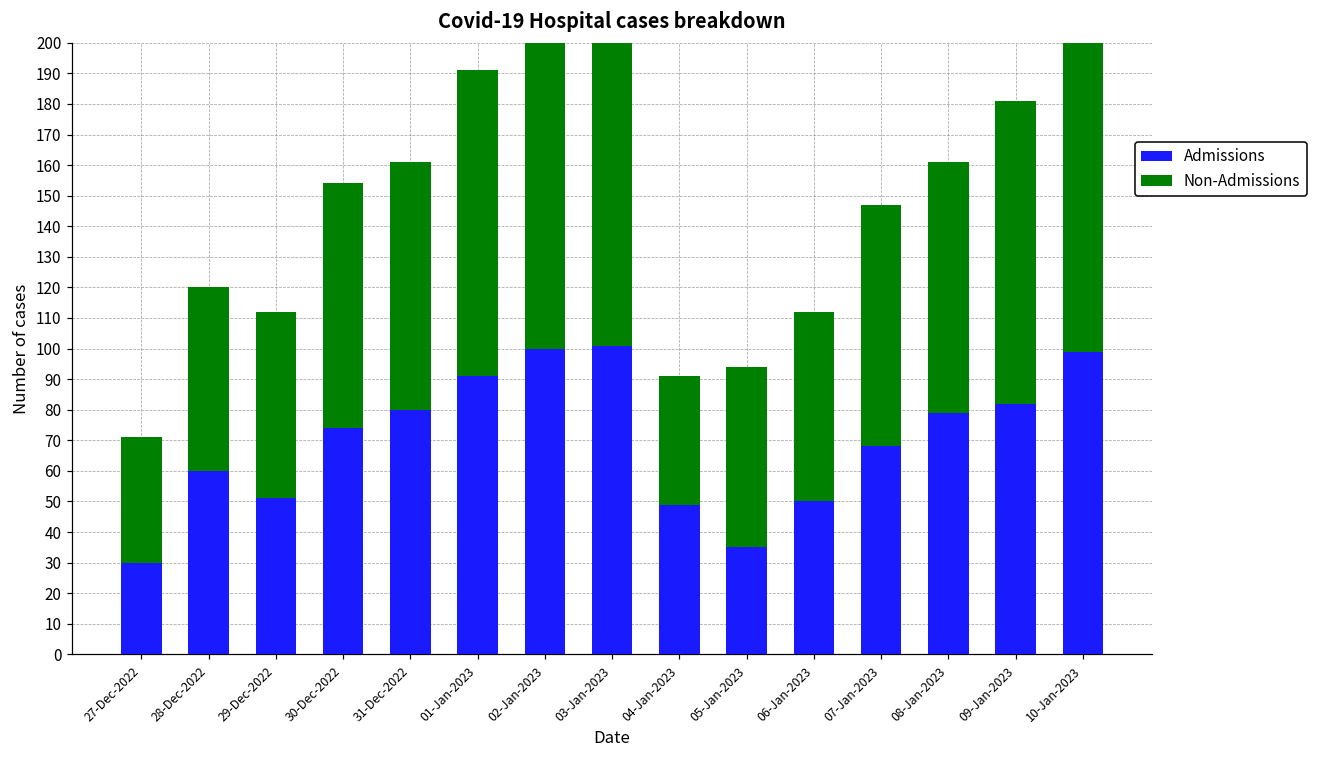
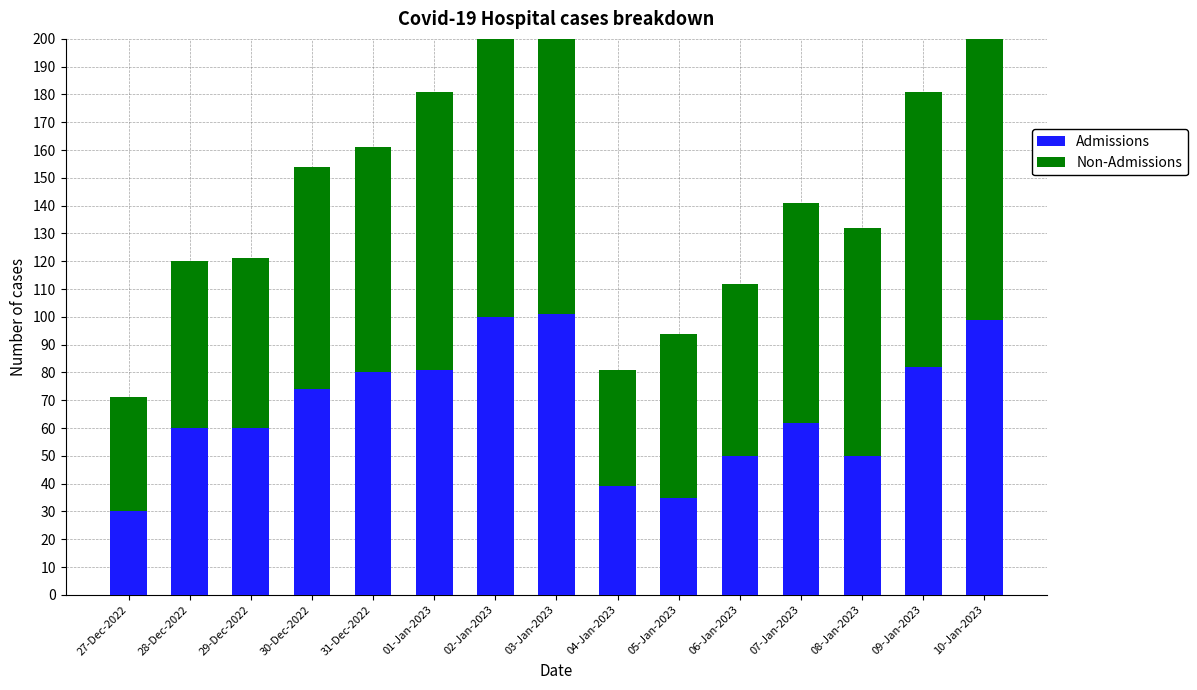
  {
    "Admissions": {
      "27-Dec-2022": 30,
      "28-Dec-2022": 60,
-     "29-Dec-2022": 51,
+     "29-Dec-2022": 60,
      "30-Dec-2022": 74,
      "31-Dec-2022": 80,
-     "01-Jan-2023": 91,
+     "01-Jan-2023": 81,
      "02-Jan-2023": 100,
      "03-Jan-2023": 101,
-     "04-Jan-2023": 49,
+     "04-Jan-2023": 39,
      "05-Jan-2023": 35,
      "06-Jan-2023": 50,
-     "07-Jan-2023": 68,
-     "08-Jan-2023": 79,
+     "07-Jan-2023": 62,
+     "08-Jan-2023": 50,
      "09-Jan-2023": 82,
      "10-Jan-2023": 99
    },
    "Non-Admissions": {
      "27-Dec-2022": 41,
      "28-Dec-2022": 60,
      "29-Dec-2022": 61,
      "30-Dec-2022": 80,
      "31-Dec-2022": 81,
      "01-Jan-2023": 100,
      "04-Jan-2023": 42,
      "05-Jan-2023": 59,
      "06-Jan-2023": 62,
      "07-Jan-2023": 79,
      "08-Jan-2023": 82,
      "09-Jan-2023": 99
    }
  }
